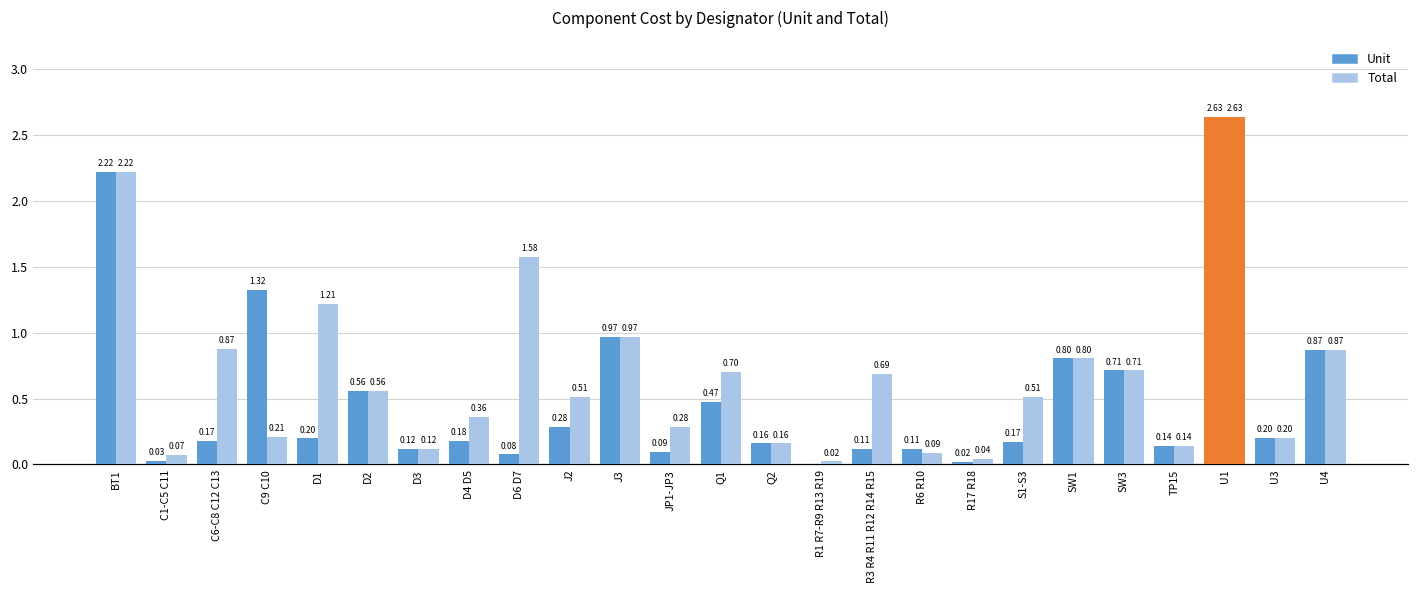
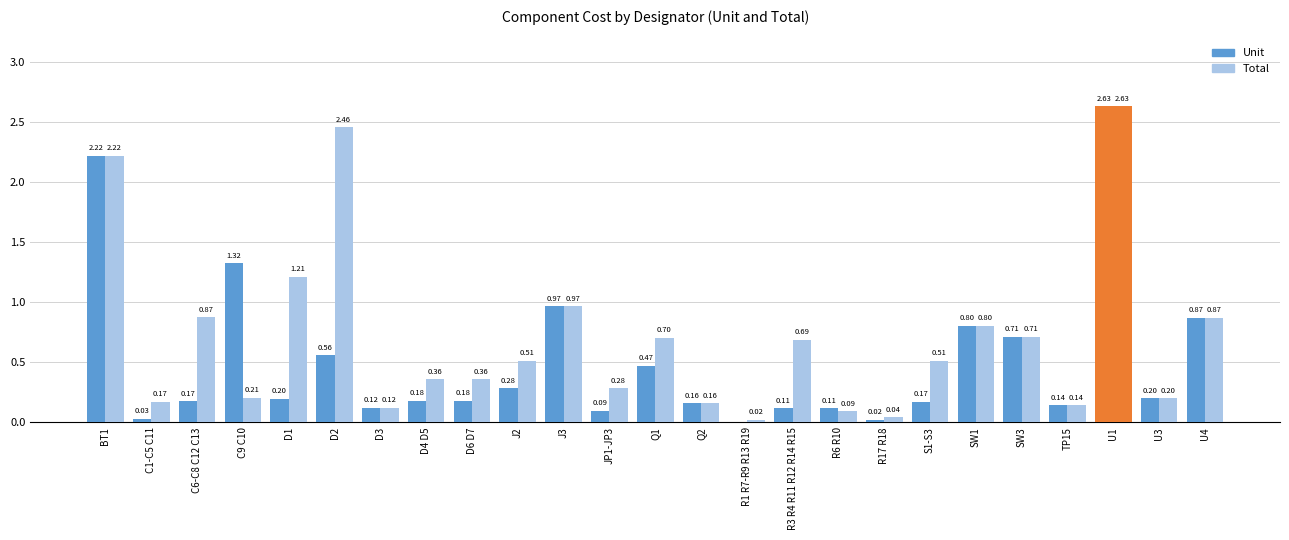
  {
    "Unit": {
      "BT1": 2.22,
      "C1-C5 C11": 0.03,
      "C6-C8 C12 C13": 0.17,
      "C9 C10": 1.32,
      "D1": 0.20,
      "D2": 0.56,
      "D3": 0.12,
      "D4 D5": 0.18,
-     "D6 D7": 0.08,
+     "D6 D7": 0.18,
      "J2": 0.28,
      "J3": 0.97,
      "JP1-JP3": 0.09,
      "Q1": 0.47,
      "Q2": 0.16,
      "R3 R4 R11 R12 R14 R15": 0.11,
      "R6 R10": 0.11,
      "R17 R18": 0.02,
      "S1-S3": 0.17,
      "SW1": 0.80,
      "SW3": 0.71,
      "TP15": 0.14,
      "U1": 2.63,
      "U3": 0.20,
      "U4": 0.87
    },
    "Total": {
      "BT1": 2.22,
-     "C1-C5 C11": 0.07,
+     "C1-C5 C11": 0.17,
      "C6-C8 C12 C13": 0.87,
      "C9 C10": 0.21,
      "D1": 1.21,
-     "D2": 0.56,
+     "D2": 2.46,
      "D3": 0.12,
      "D4 D5": 0.36,
-     "D6 D7": 1.58,
+     "D6 D7": 0.36,
      "J2": 0.51,
      "J3": 0.97,
      "JP1-JP3": 0.28,
      "Q1": 0.70,
      "Q2": 0.16,
      "R1 R7-R9 R13 R19": 0.02,
      "R3 R4 R11 R12 R14 R15": 0.69,
      "R6 R10": 0.09,
      "R17 R18": 0.04,
      "S1-S3": 0.51,
      "SW1": 0.80,
      "SW3": 0.71,
      "TP15": 0.14,
      "U1": 2.63,
      "U3": 0.20,
      "U4": 0.87
    }
  }
